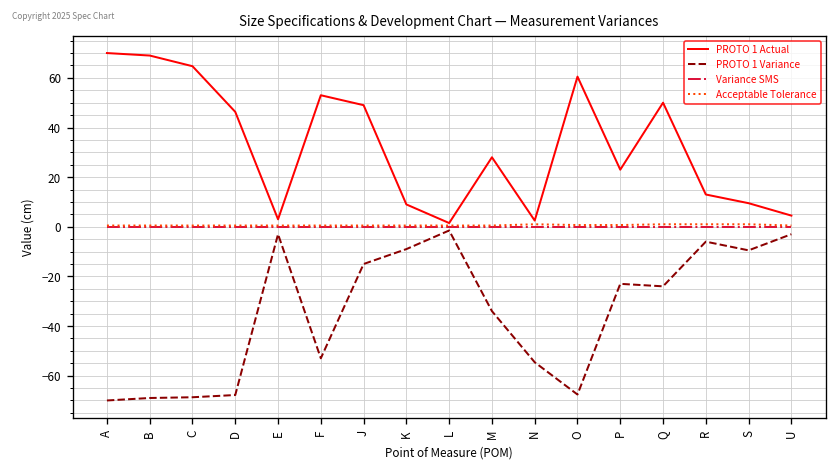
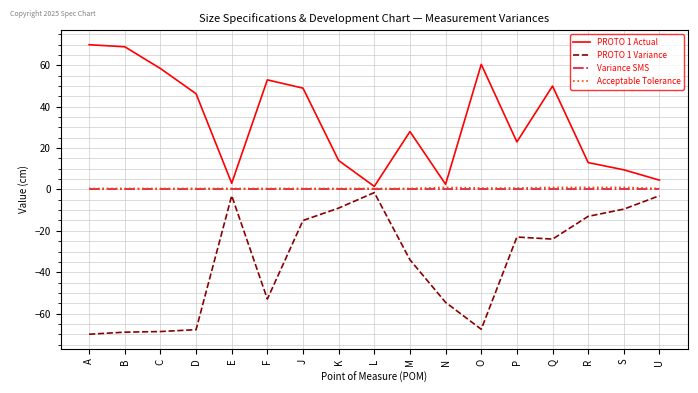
  {
    "PROTO 1 Actual": {
      "A": 70,
      "B": 69,
-     "C": 65,
+     "C": 59,
      "D": 46,
      "E": 3,
      "F": 53,
      "J": 49,
-     "K": 9,
+     "K": 14,
      "M": 28,
      "N": 3,
      "O": 61,
      "P": 23,
      "Q": 50,
      "R": 13,
      "S": 10,
      "U": 5
    },
    "PROTO 1 Variance": {
      "A": -70,
      "B": -69,
      "C": -69,
      "D": -68,
      "E": -3,
      "F": -53,
      "J": -15,
      "K": -9,
      "L": -2,
      "M": -34,
      "N": -55,
      "O": -68,
      "P": -23,
      "Q": -24,
-     "R": -6,
+     "R": -13,
      "S": -10,
      "U": -3
    }
  }
